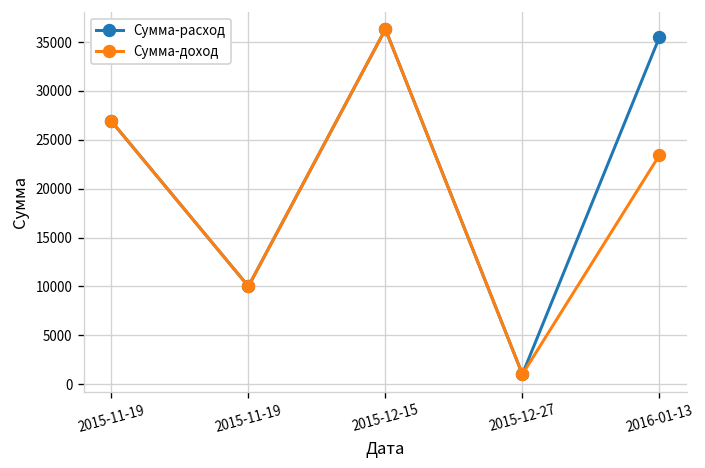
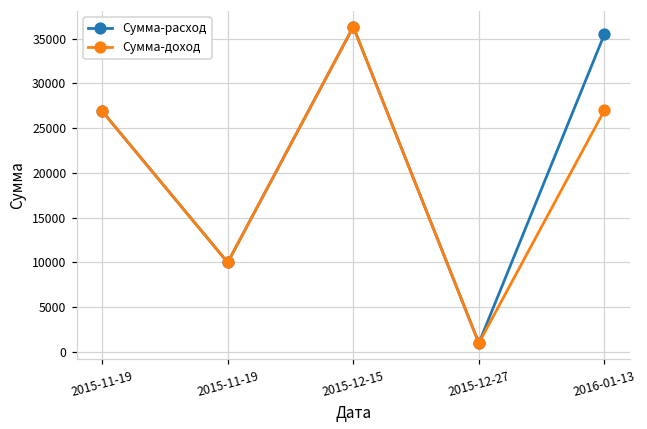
  {
    "Сумма-расход": {
      "2016-01-13": 35000
    },
    "Сумма-доход": {
-     "2016-01-13": 23000
+     "2016-01-13": 27000
    }
  }
